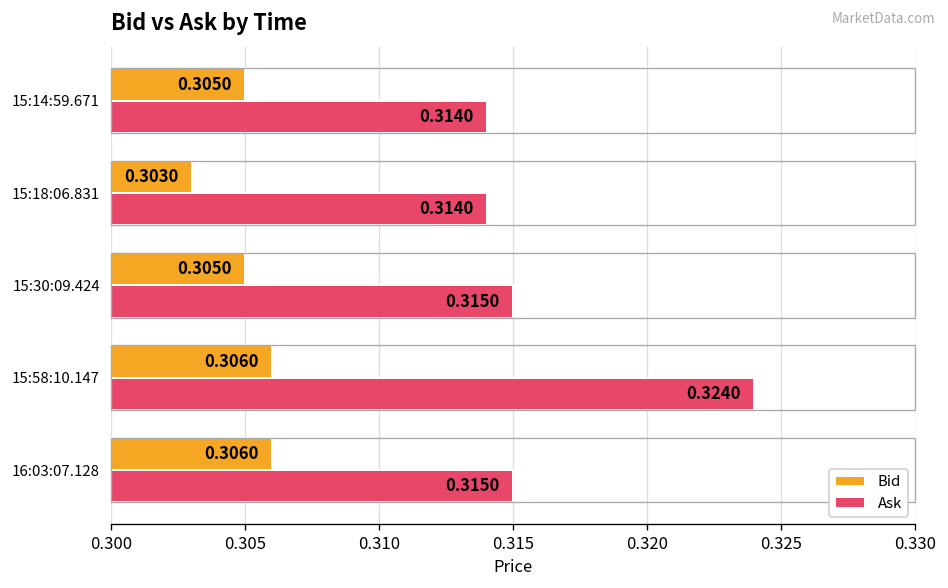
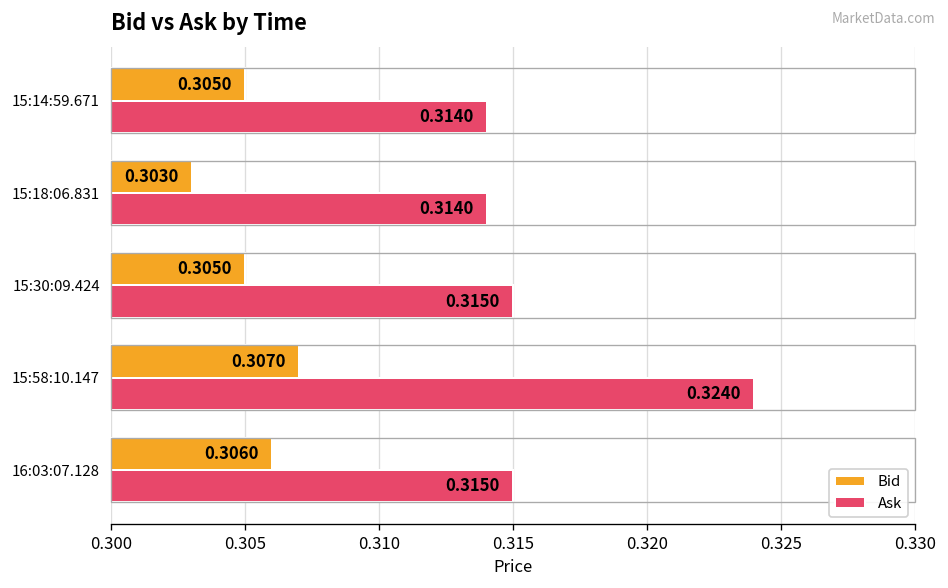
  {
    "Bid": {
      "15:14:59.671": 0.3050,
      "15:18:06.831": 0.3030,
      "15:30:09.424": 0.3050,
-     "15:58:10.147": 0.3060,
+     "15:58:10.147": 0.3070,
      "16:03:07.128": 0.3060
    },
    "Ask": {
      "15:14:59.671": 0.3140,
      "15:18:06.831": 0.3140,
      "15:30:09.424": 0.3150,
      "15:58:10.147": 0.3240,
      "16:03:07.128": 0.3150
    }
  }
